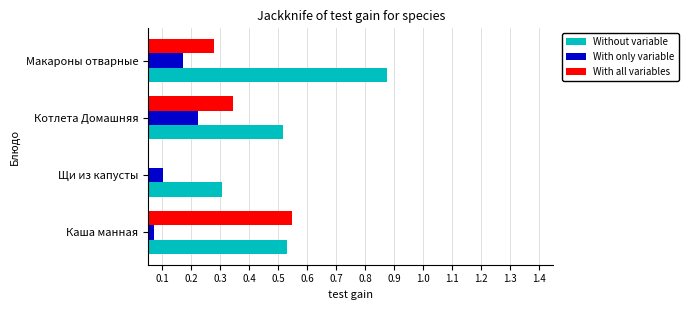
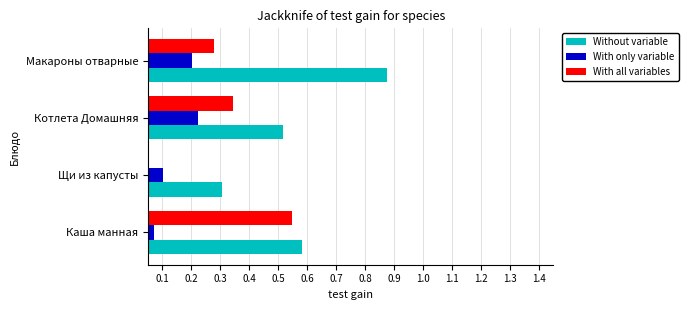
  {
    "Without variable": {
      "Макароны отварные": 0.87,
      "Котлета Домашняя": 0.52,
      "Щи из капусты": 0.31,
-     "Каша манная": 0.53
+     "Каша манная": 0.58
    },
    "With only variable": {
-     "Макароны отварные": 0.17,
+     "Макароны отварные": 0.20,
      "Котлета Домашняя": 0.22,
      "Щи из капусты": 0.10,
      "Каша манная": 0.07
    },
    "With all variables": {
      "Макароны отварные": 0.28,
      "Котлета Домашняя": 0.34,
      "Каша манная": 0.55
    }
  }
